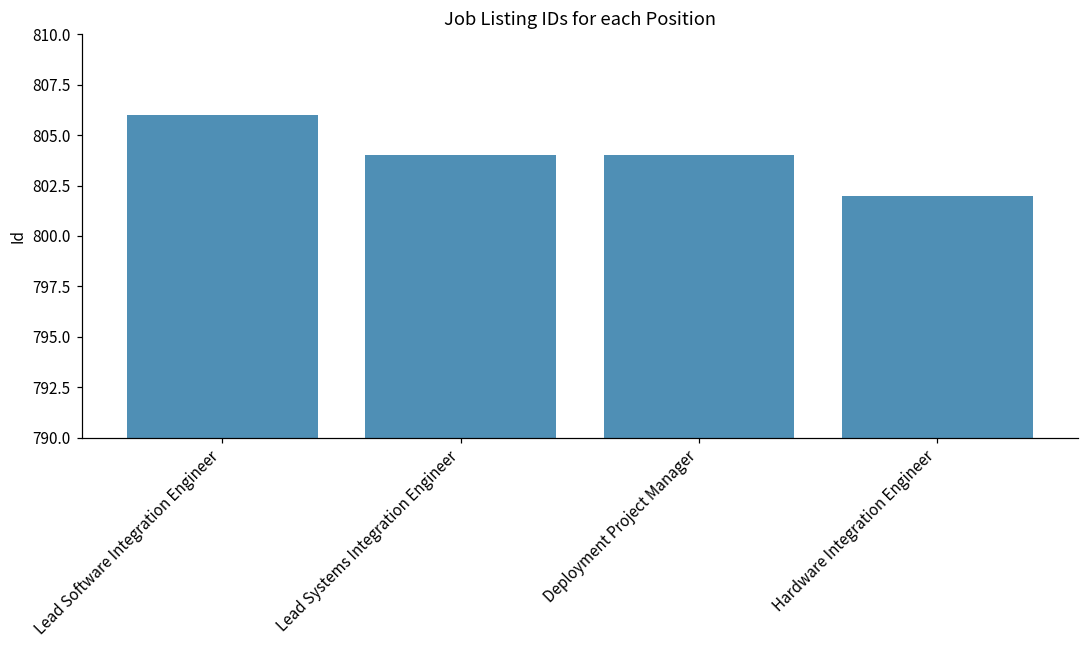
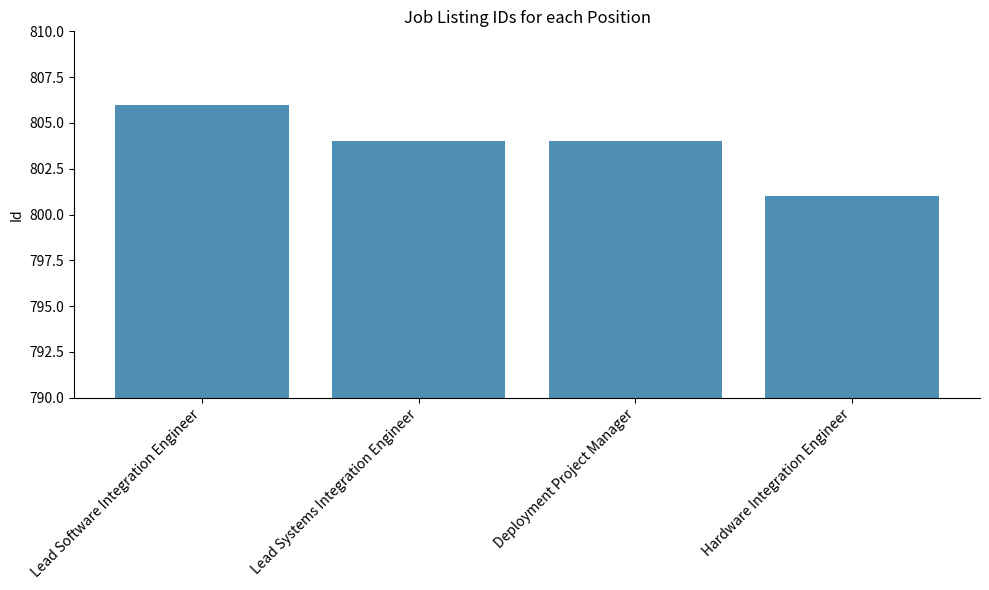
  {
    "Lead Software Integration Engineer": 806,
    "Lead Systems Integration Engineer": 804,
    "Deployment Project Manager": 804,
-   "Hardware Integration Engineer": 802
+   "Hardware Integration Engineer": 801
  }
